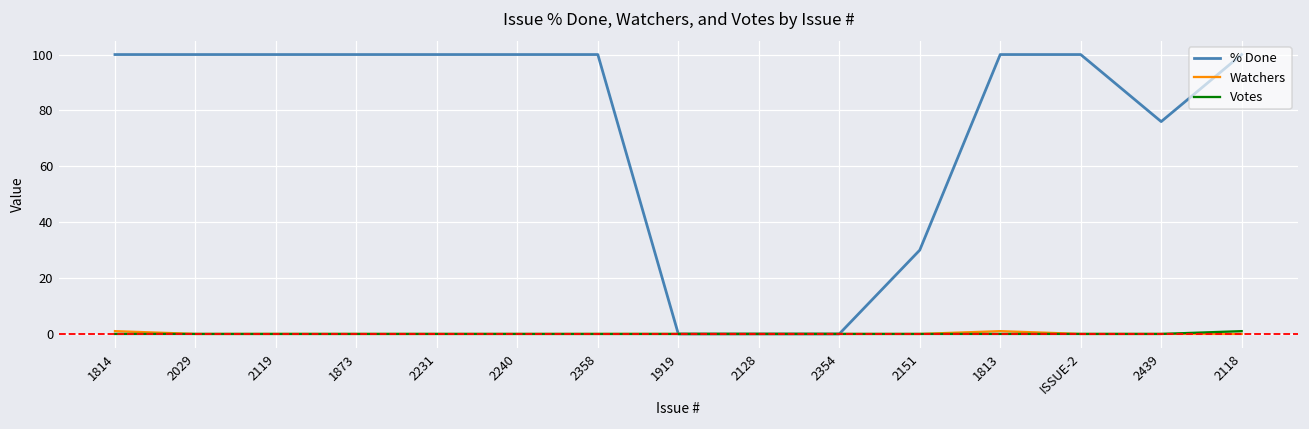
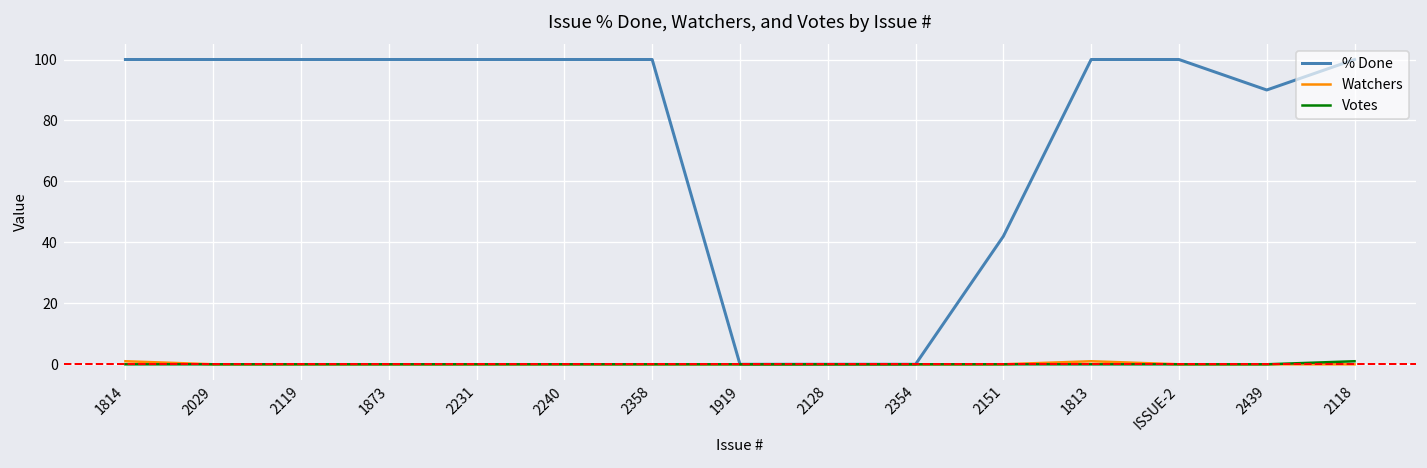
  {
    "% Done": {
      "1814": 100,
      "2029": 100,
      "2119": 100,
      "1873": 100,
      "2231": 100,
      "2240": 100,
      "2358": 100,
-     "2151": 30,
+     "2151": 42,
      "1813": 100,
      "ISSUE-2": 100,
-     "2439": 76
+     "2439": 90
    },
    "Watchers": {
      "1814": 1,
      "1813": 1,
      "2118": 0
    },
    "Votes": {
      "1814": 0,
      "1813": 0,
      "2118": 1
    }
  }
